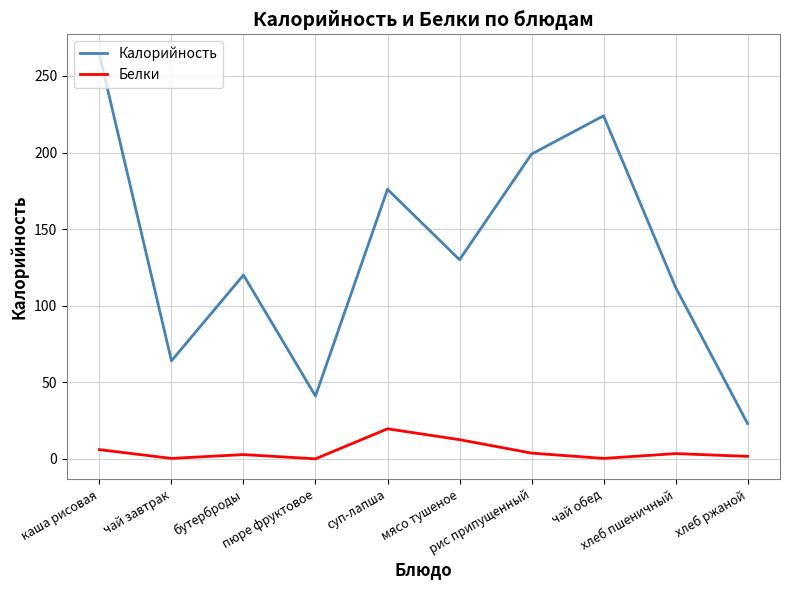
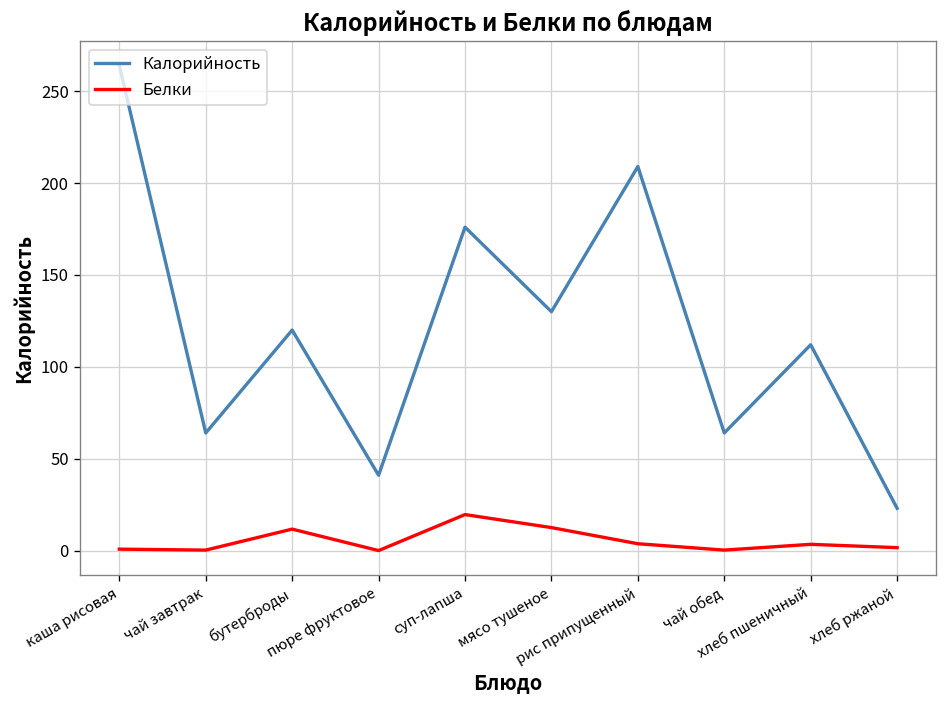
  {
    "Калорийность": {
      "чай завтрак": 64,
      "бутерброды": 120,
      "пюре фруктовое": 41,
      "суп-лапша": 176,
      "мясо тушеное": 130,
-     "рис припущенный": 199,
-     "чай обед": 224,
+     "рис припущенный": 209,
+     "чай обед": 64,
      "хлеб пшеничный": 112,
      "хлеб ржаной": 23
    },
    "Белки": {
-     "каша рисовая": 6,
+     "каша рисовая": 1,
      "чай завтрак": 0,
-     "бутерброды": 3,
+     "бутерброды": 12,
      "пюре фруктовое": 0,
      "суп-лапша": 20,
      "мясо тушеное": 13,
      "рис припущенный": 4,
      "чай обед": 0,
      "хлеб пшеничный": 3,
      "хлеб ржаной": 2
    }
  }
